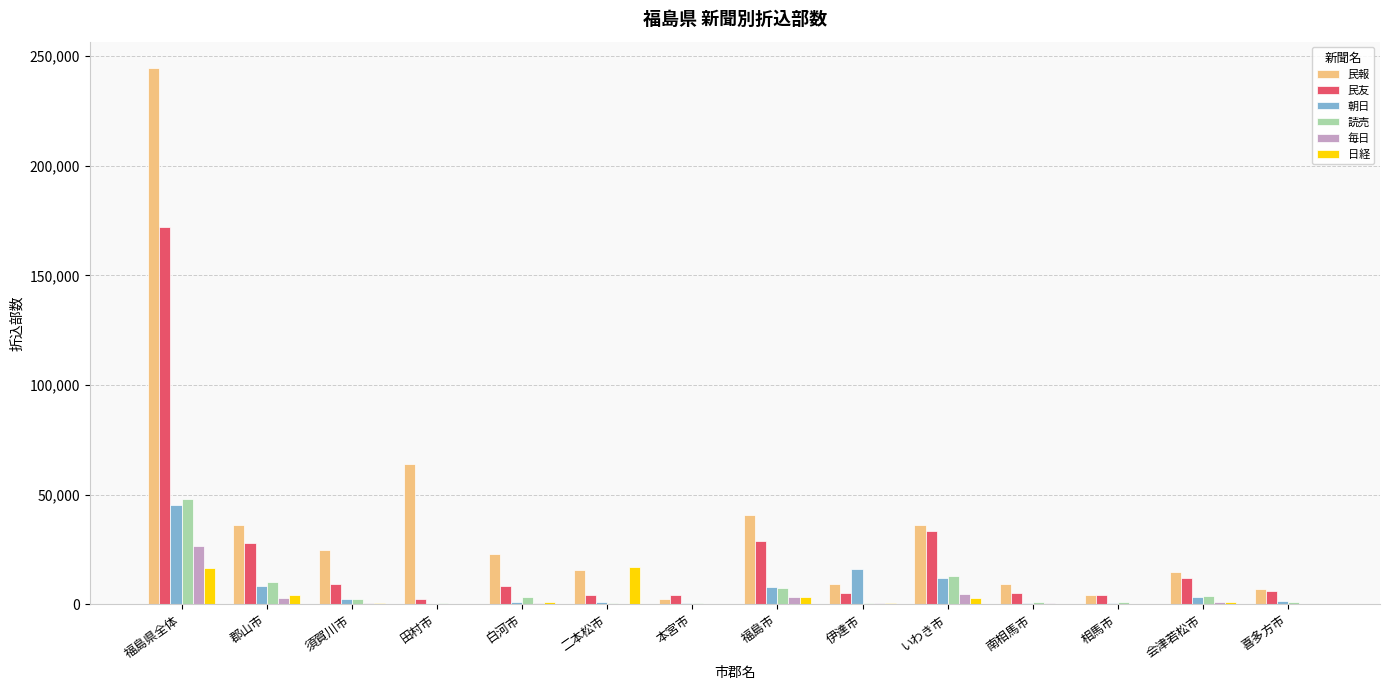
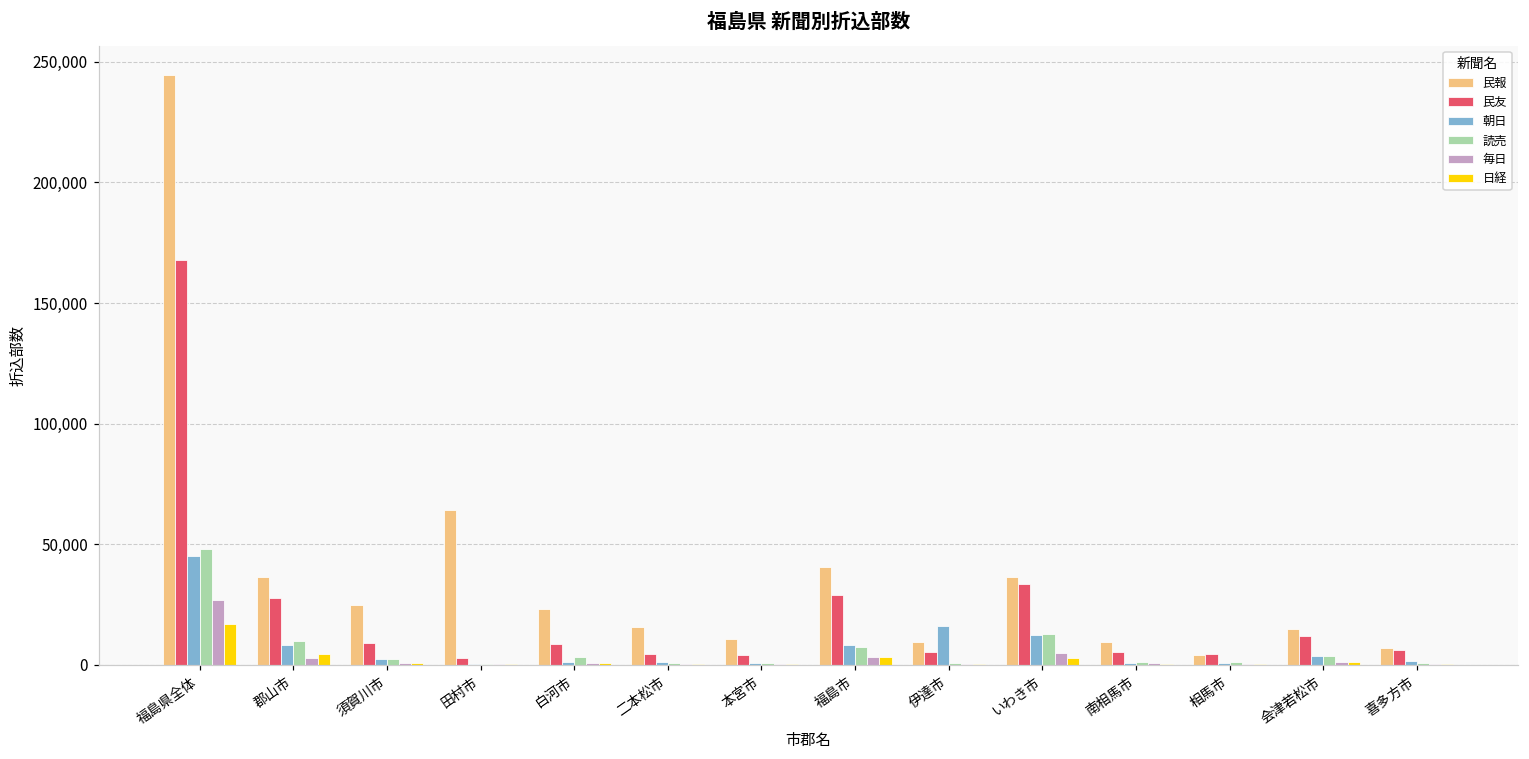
  {
    "民報": {
      "福島県全体": "244,000",
      "郡山市": "36,000",
      "須賀川市": "25,000",
      "田村市": "64,000",
      "白河市": "23,000",
      "二本松市": "16,000",
-     "本宮市": "3,000",
+     "本宮市": "11,000",
      "福島市": "41,000",
      "伊達市": "9,000",
      "いわき市": "36,000",
      "南相馬市": "9,000",
      "相馬市": "4,000",
      "会津若松市": "15,000",
      "喜多方市": "7,000"
    },
    "民友": {
-     "福島県全体": "172,000",
+     "福島県全体": "168,000",
      "郡山市": "28,000",
      "須賀川市": "9,000",
      "田村市": "3,000",
      "白河市": "8,000",
      "二本松市": "4,000",
      "本宮市": "4,000",
      "福島市": "29,000",
      "伊達市": "5,000",
      "いわき市": "34,000",
      "南相馬市": "5,000",
      "相馬市": "4,000",
      "会津若松市": "12,000",
      "喜多方市": "6,000"
    },
    "朝日": {
      "福島県全体": "45,000",
      "郡山市": "8,000",
      "須賀川市": "2,000",
      "白河市": "1,000",
      "二本松市": "1,000",
      "福島市": "8,000",
      "伊達市": "16,000",
      "いわき市": "12,000",
      "会津若松市": "3,000",
      "喜多方市": "1,000"
    },
    "読売": {
      "福島県全体": "48,000",
      "郡山市": "10,000",
      "須賀川市": "3,000",
      "白河市": "3,000",
      "福島市": "7,000",
      "いわき市": "13,000",
      "会津若松市": "4,000"
    },
    "毎日": {
      "福島県全体": "27,000",
      "郡山市": "3,000",
      "福島市": "3,000",
      "いわき市": "5,000"
    },
    "日経": {
      "福島県全体": "17,000",
      "郡山市": "4,000",
-     "二本松市": "17,000",
+     "二本松市": "0",
      "福島市": "3,000",
      "いわき市": "3,000",
      "会津若松市": "1,000"
    }
  }
